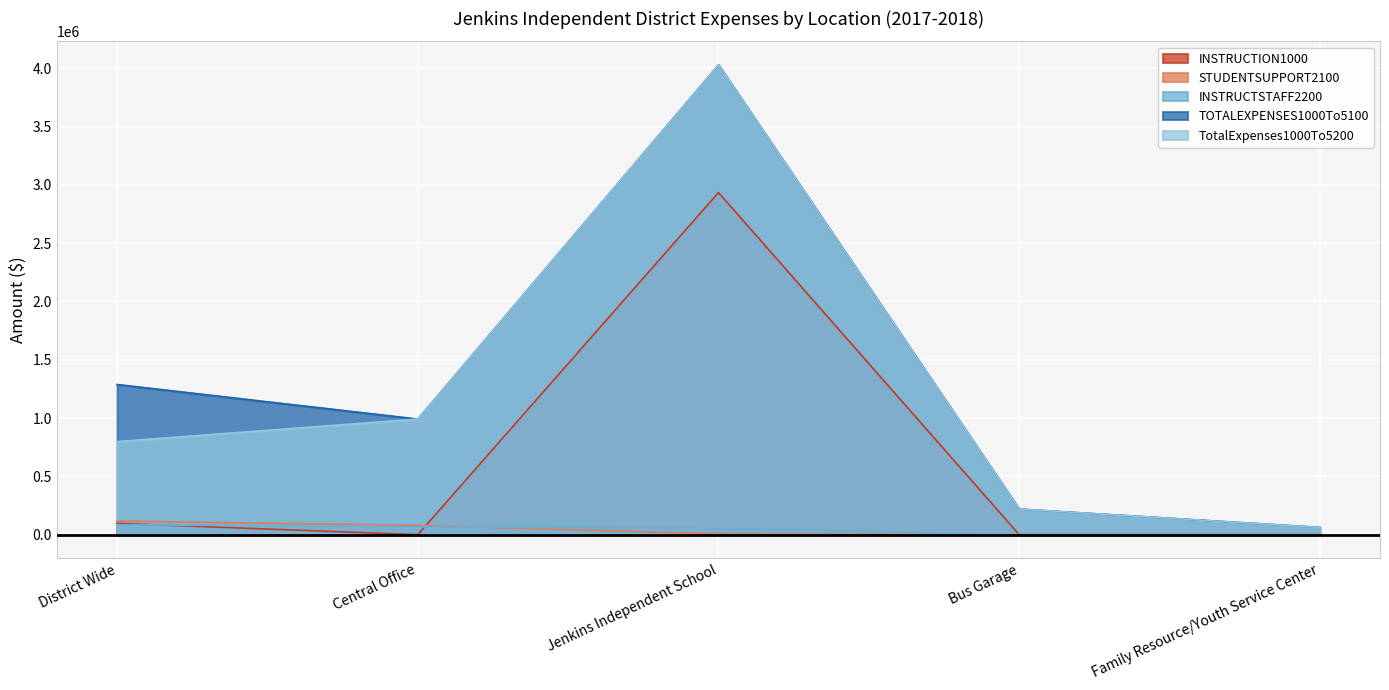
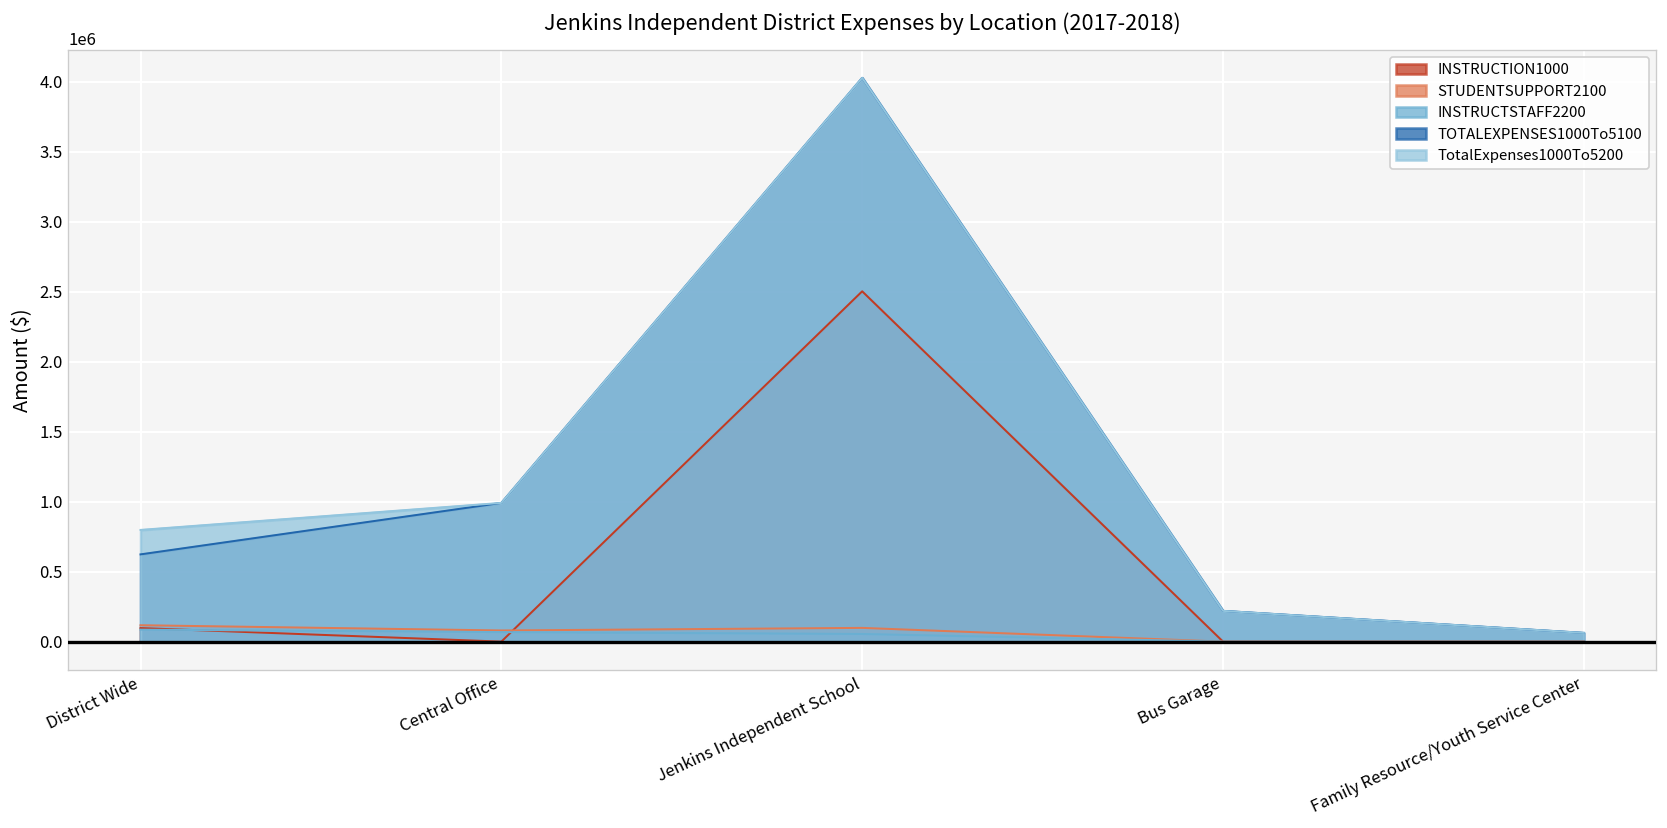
  {
    "INSTRUCTION1000": {
      "Central Office": 0,
-     "Jenkins Independent School": 2930000
+     "Jenkins Independent School": 2500000
    },
    "STUDENTSUPPORT2100": {
-     "Jenkins Independent School": 10000
+     "Jenkins Independent School": 100000
    },
    "TOTALEXPENSES1000To5100": {
-     "District Wide": 1290000
+     "District Wide": 620000
    }
  }
